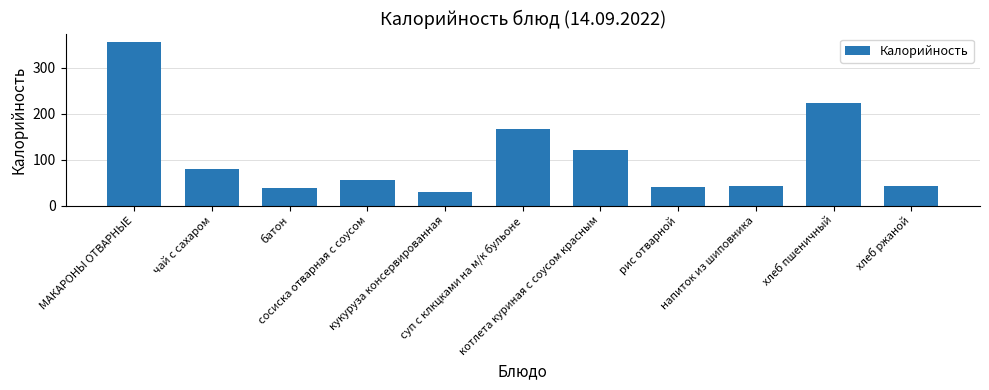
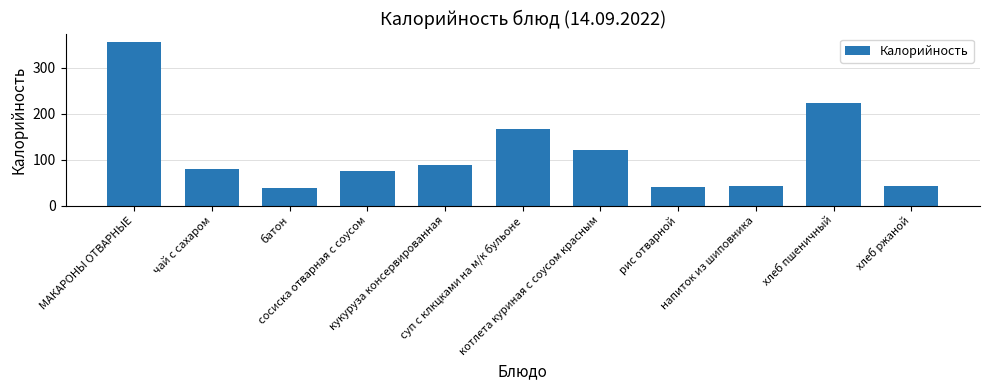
  {
    "МАКАРОНЫ ОТВАРНЫЕ": 360,
    "чай с сахаром": 80,
    "батон": 40,
-   "сосиска отварная с соусом": 60,
-   "кукуруза консервированная": 30,
+   "сосиска отварная с соусом": 70,
+   "кукуруза консервированная": 90,
    "суп с клкцками на м/к бульоне": 170,
    "котлета куриная с соусом красным": 120,
    "рис отварной": 40,
    "напиток из шиповника": 40,
    "хлеб пшеничный": 220,
    "хлеб ржаной": 40
  }
